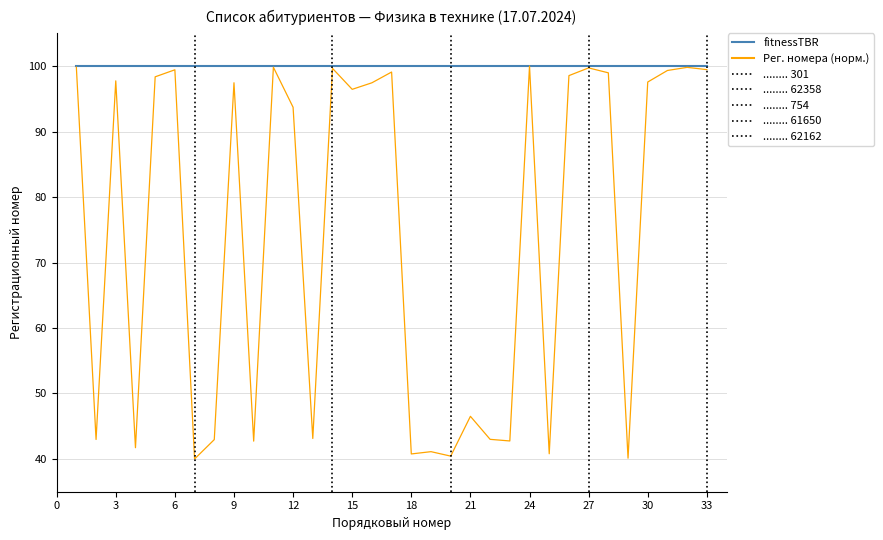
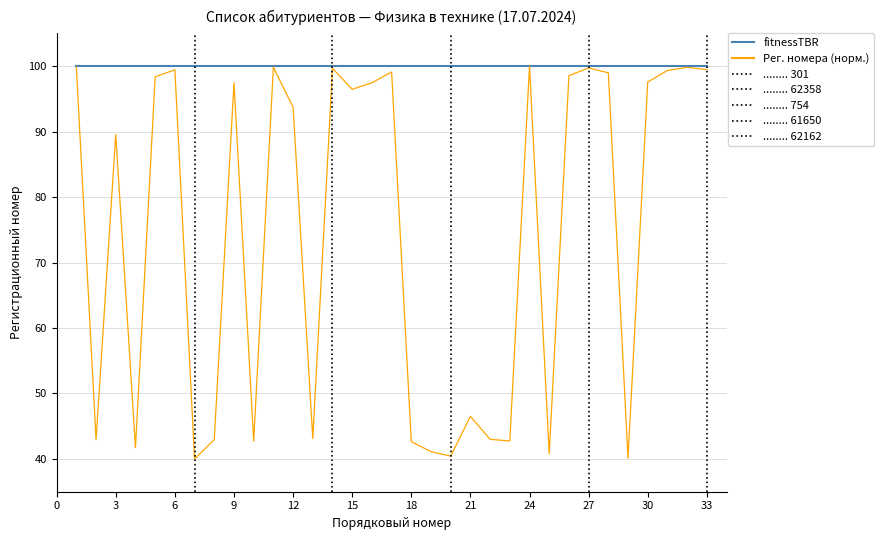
  {
    "fitnessTBR": {
      "3": 100,
      "6": 100,
      "9": 100,
      "12": 100,
      "15": 100,
      "18": 100,
      "21": 100,
      "30": 100,
      "33": 100
    },
    "Рег. номера (норм.)": {
-     "3": 98,
+     "3": 90,
      "6": 99,
      "9": 97,
      "12": 94,
      "15": 96,
-     "18": 41,
+     "18": 43,
      "21": 47,
      "30": 98,
      "33": 99
    }
  }
